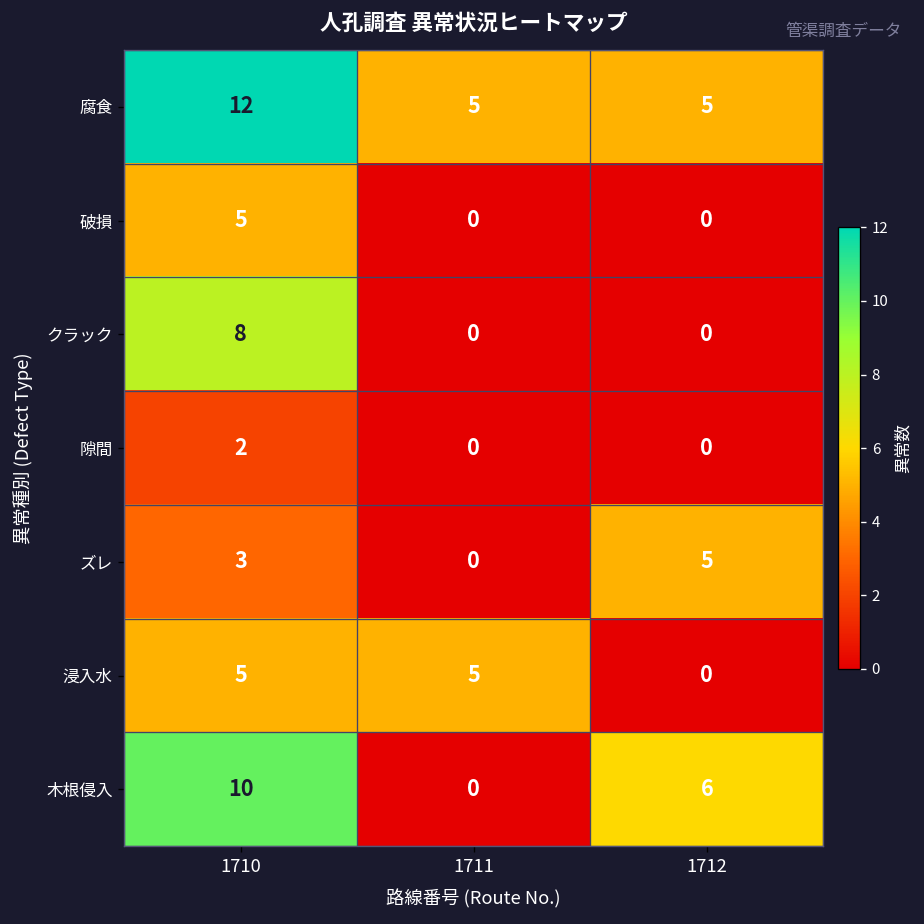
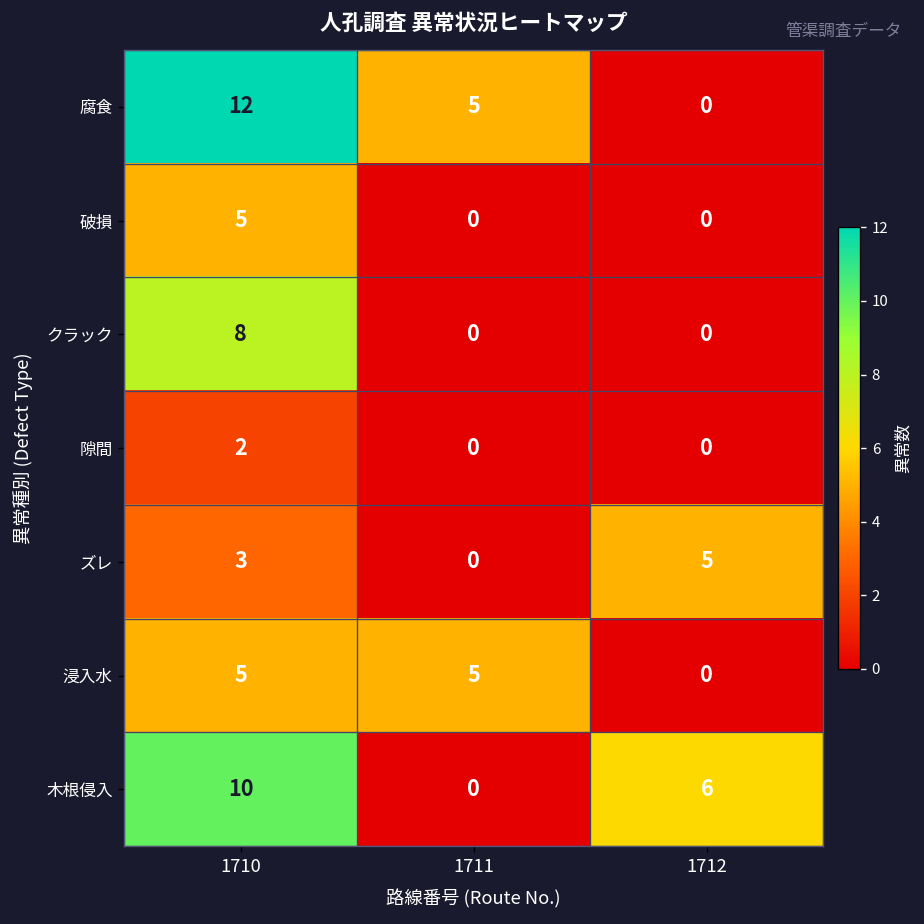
  {
    "腐食": {
      "1710": 12,
      "1711": 5,
-     "1712": 5
+     "1712": 0
    },
    "破損": {
      "1710": 5,
      "1711": 0,
      "1712": 0
    },
    "クラック": {
      "1710": 8,
      "1711": 0,
      "1712": 0
    },
    "隙間": {
      "1710": 2,
      "1711": 0,
      "1712": 0
    },
    "ズレ": {
      "1710": 3,
      "1711": 0,
      "1712": 5
    },
    "浸入水": {
      "1710": 5,
      "1711": 5,
      "1712": 0
    },
    "木根侵入": {
      "1710": 10,
      "1711": 0,
      "1712": 6
    }
  }
